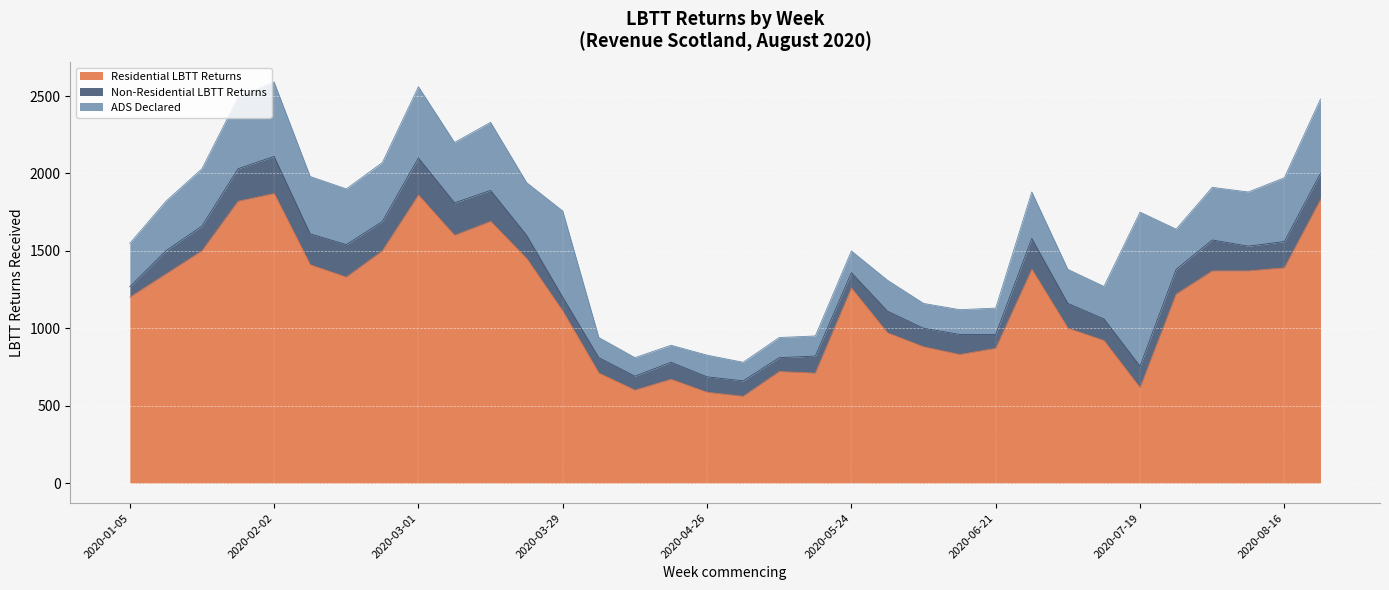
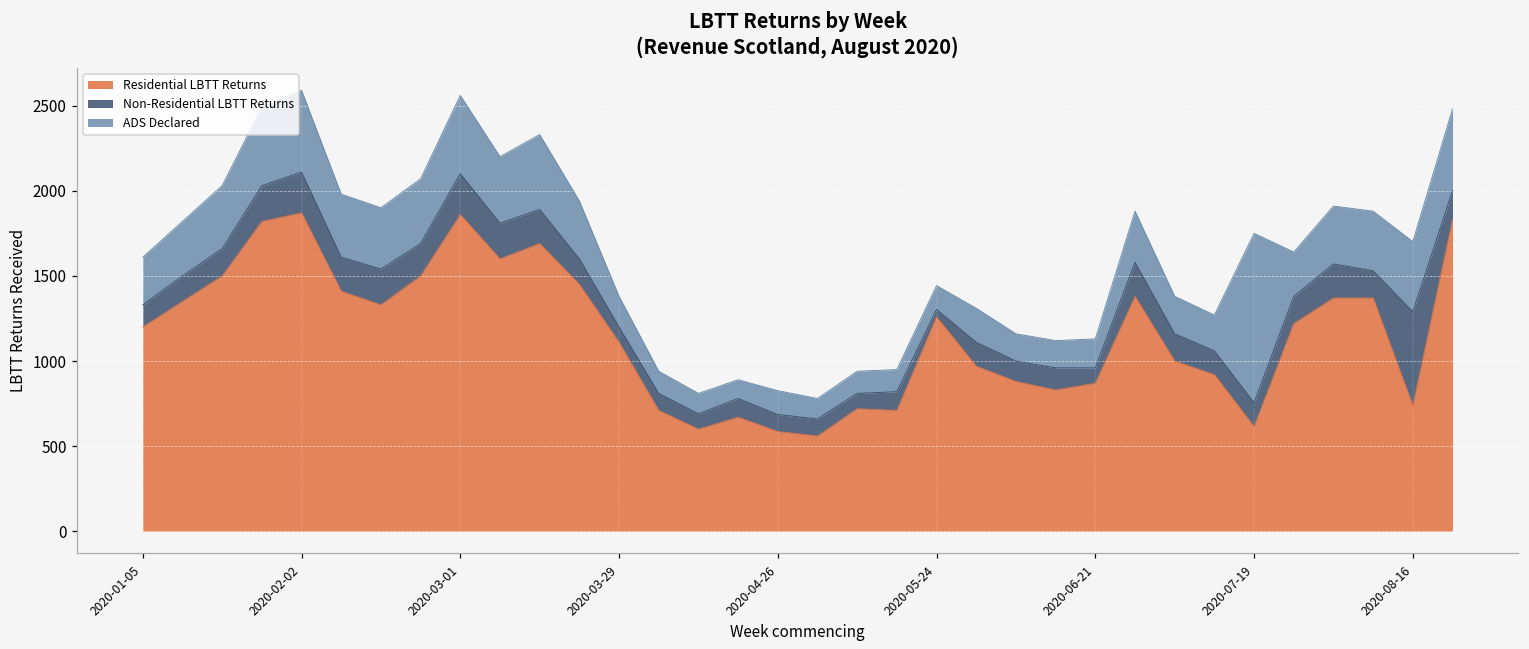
  {
    "Residential LBTT Returns": {
      "2020-01-05": 1200,
      "2020-02-02": 1870,
      "2020-03-01": 1860,
      "2020-03-29": 1110,
      "2020-04-26": 590,
      "2020-05-24": 1260,
      "2020-06-21": 870,
      "2020-07-19": 620,
-     "2020-08-16": 1390
+     "2020-08-16": 740
    },
    "Non-Residential LBTT Returns": {
-     "2020-01-05": 70,
+     "2020-01-05": 130,
      "2020-02-02": 240,
      "2020-03-01": 240,
      "2020-03-29": 90,
      "2020-04-26": 100,
-     "2020-05-24": 100,
+     "2020-05-24": 40,
      "2020-06-21": 90,
      "2020-07-19": 140,
-     "2020-08-16": 170
+     "2020-08-16": 550
    },
    "ADS Declared": {
      "2020-01-05": 280,
      "2020-02-02": 480,
      "2020-03-01": 460,
-     "2020-03-29": 560,
+     "2020-03-29": 180,
      "2020-04-26": 140,
      "2020-05-24": 140,
      "2020-06-21": 170,
      "2020-07-19": 1000,
      "2020-08-16": 410
    }
  }
